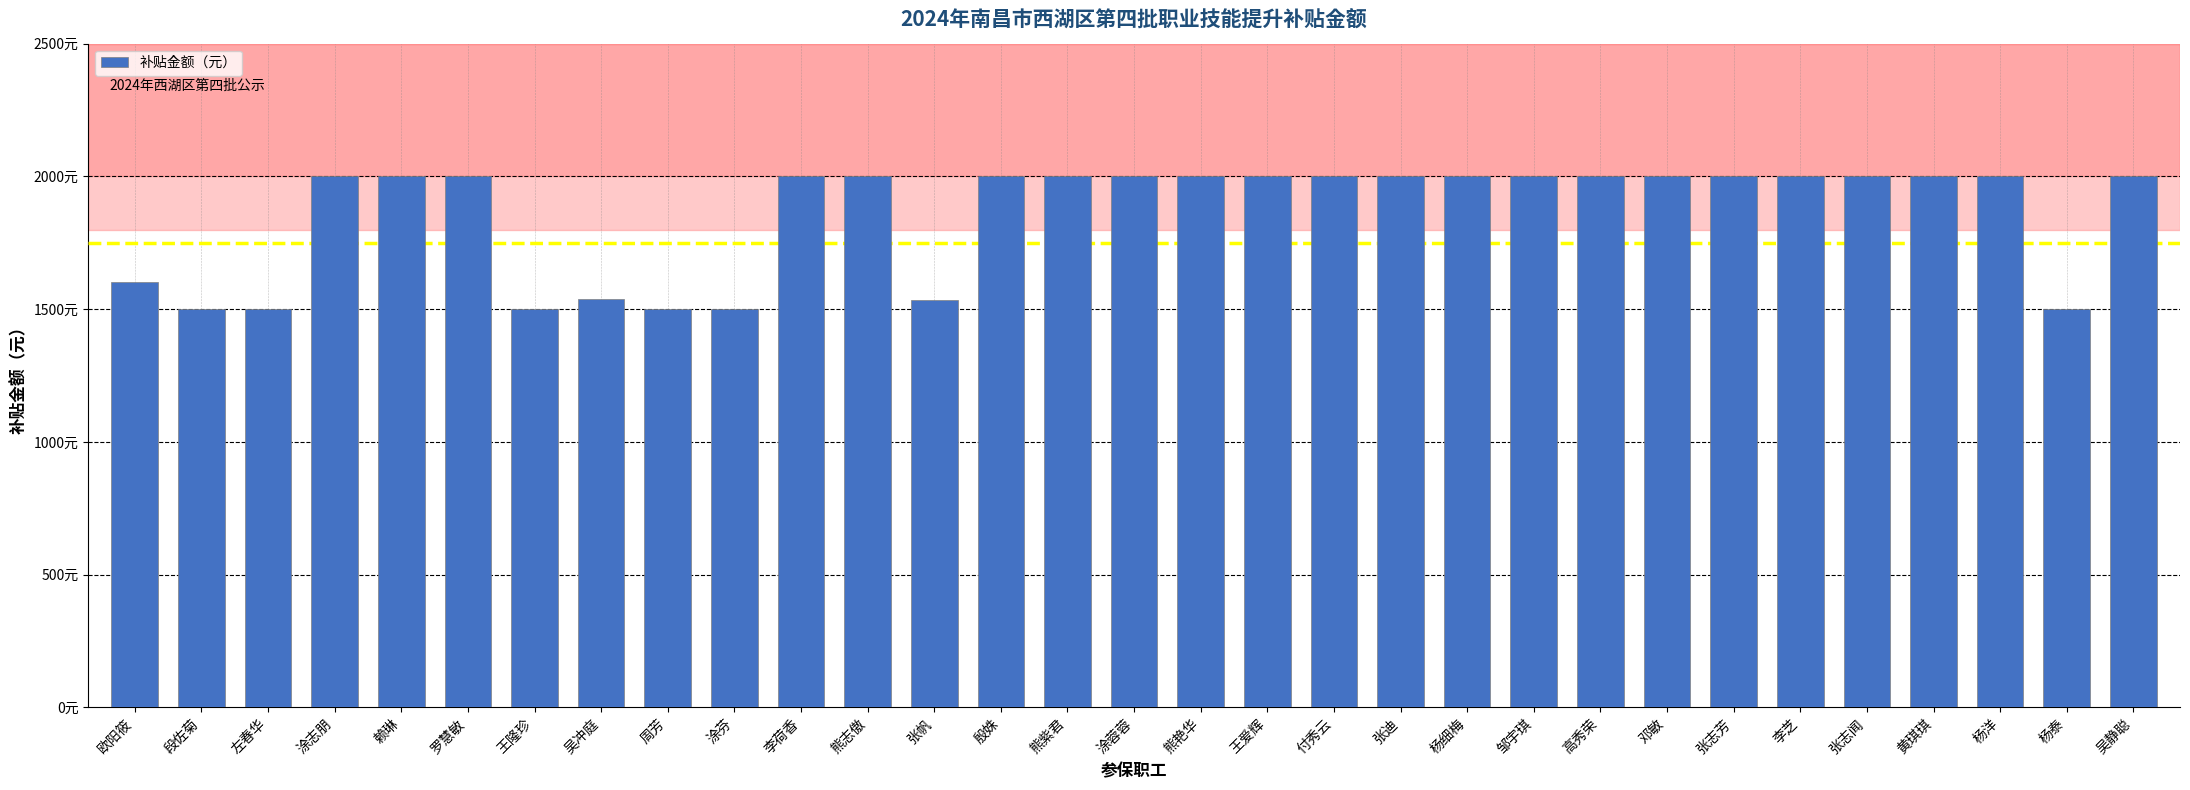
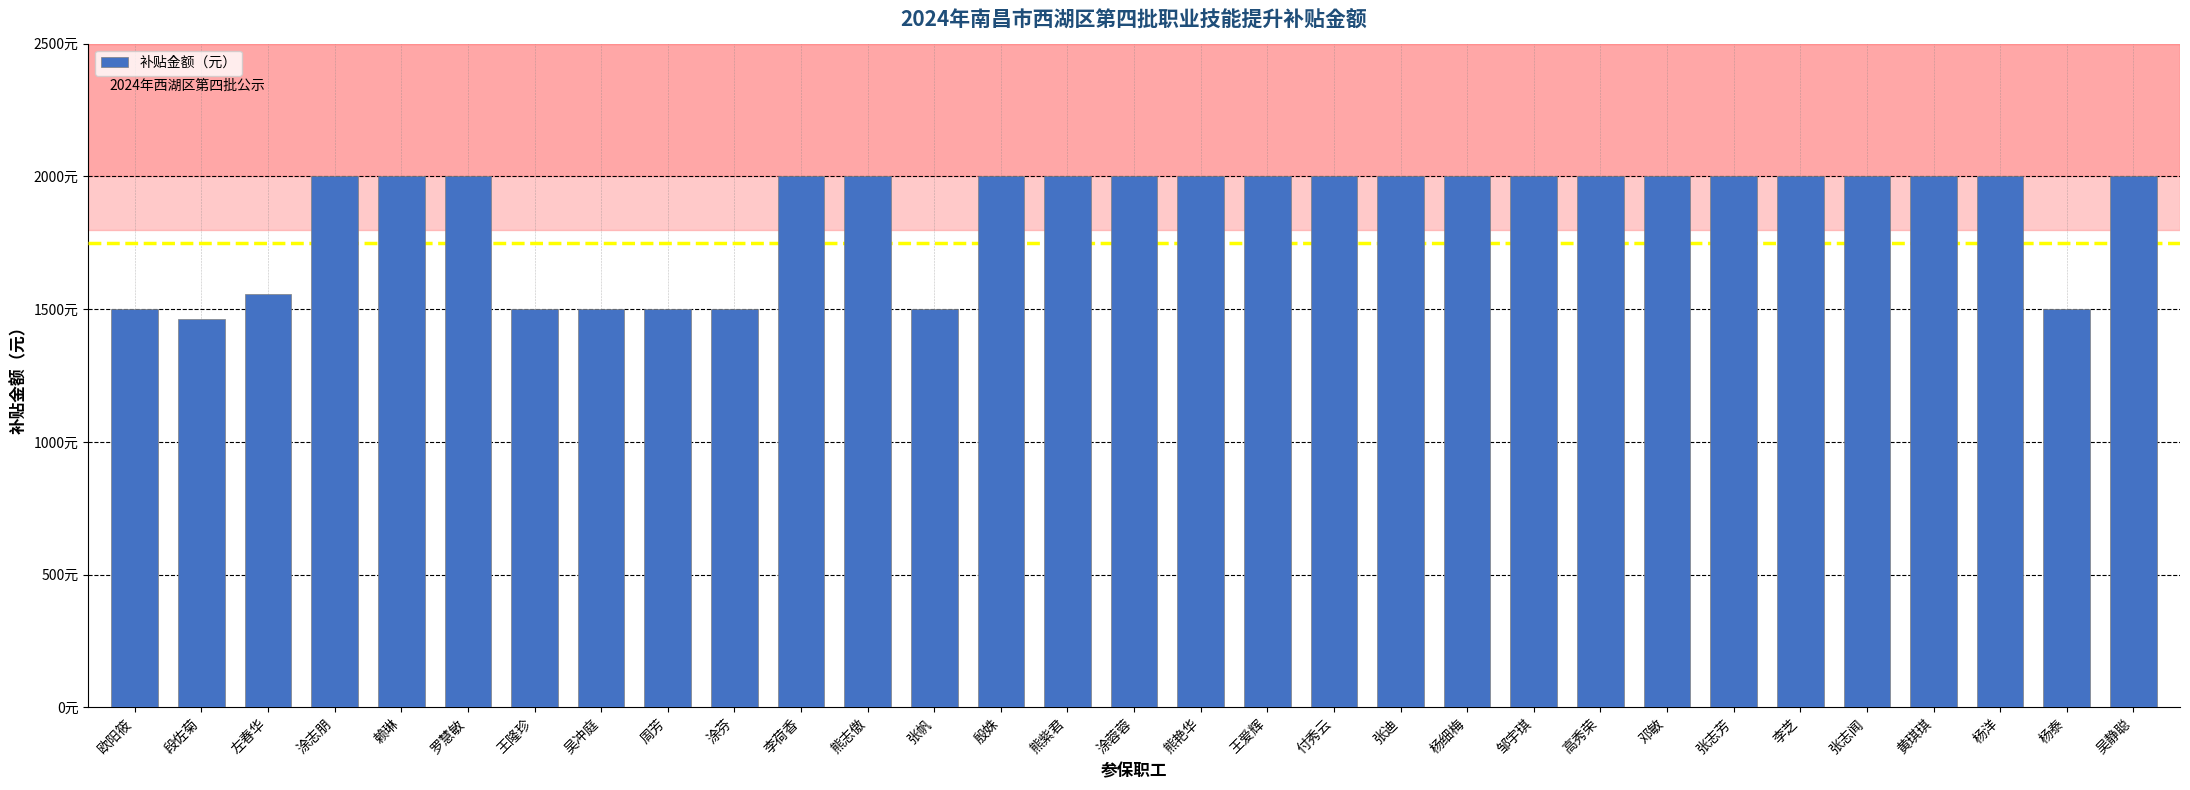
  {
-   "欧阳筱": "1600元",
-   "段佐菊": "1500元",
-   "左春华": "1500元",
+   "欧阳筱": "1500元",
+   "段佐菊": "1460元",
+   "左春华": "1560元",
    "涂志朋": "2000元",
    "赖琳": "2000元",
    "罗慧敏": "2000元",
    "王隆珍": "1500元",
-   "吴冲庭": "1540元",
+   "吴冲庭": "1500元",
    "周芳": "1500元",
    "涂芬": "1500元",
    "李荷香": "2000元",
    "熊志傲": "2000元",
-   "张帆": "1540元",
+   "张帆": "1500元",
    "殷姝": "2000元",
    "熊紫君": "2000元",
    "涂蓉蓉": "2000元",
    "熊艳华": "2000元",
    "王爱辉": "2000元",
    "付秀云": "2000元",
    "张迪": "2000元",
    "杨细梅": "2000元",
    "邹宇琪": "2000元",
    "高秀荣": "2000元",
    "邓敏": "2000元",
    "张志芳": "2000元",
    "李芝": "2000元",
    "张志闻": "2000元",
    "黄琪琪": "2000元",
    "杨洋": "2000元",
    "杨泰": "1500元",
    "吴静聪": "2000元"
  }
